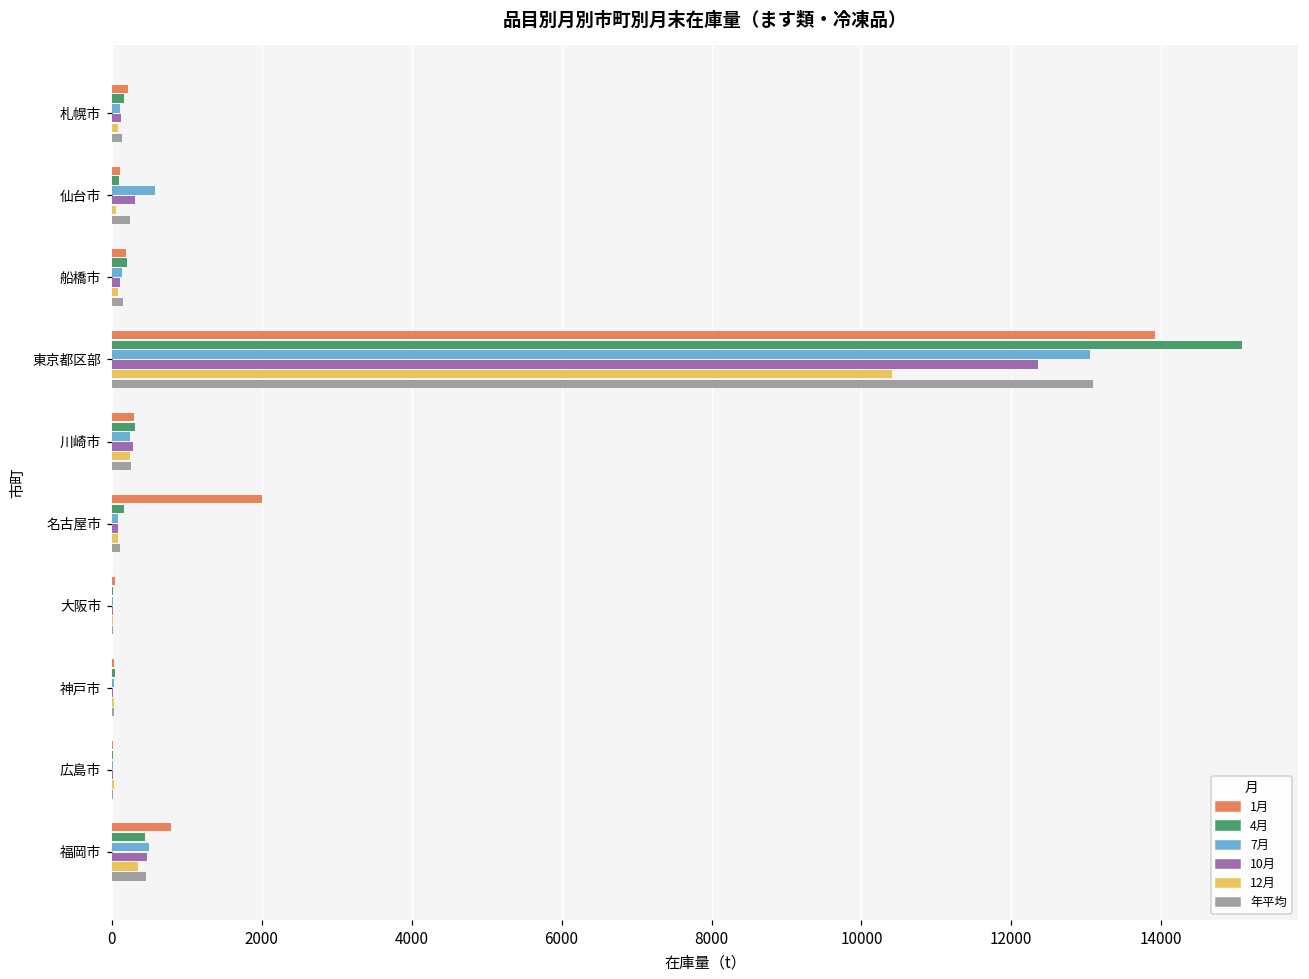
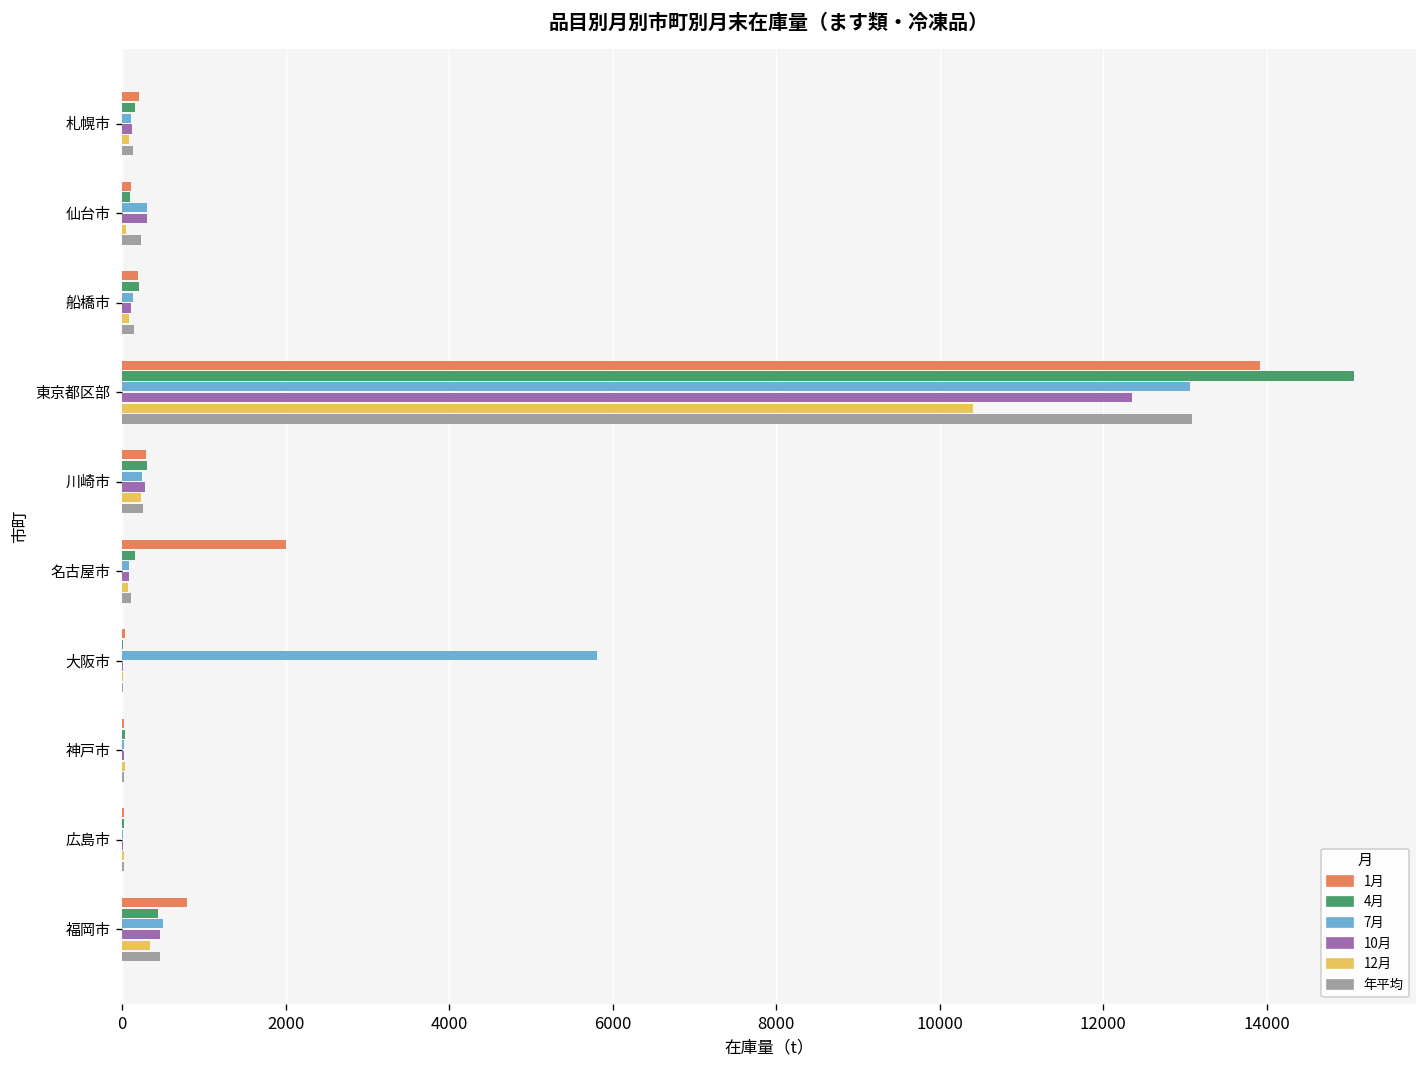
  {
    "1月": {
      "札幌市": 200,
      "仙台市": 100,
      "船橋市": 200,
      "東京都区部": 13900,
      "川崎市": 300,
      "名古屋市": 2000,
      "福岡市": 800
    },
    "4月": {
      "札幌市": 200,
      "仙台市": 100,
      "船橋市": 200,
      "東京都区部": 15100,
      "川崎市": 300,
      "名古屋市": 200,
      "福岡市": 400
    },
    "7月": {
      "札幌市": 100,
-     "仙台市": 600,
+     "仙台市": 300,
      "船橋市": 100,
      "東京都区部": 13100,
      "川崎市": 200,
      "名古屋市": 100,
-     "大阪市": 0,
+     "大阪市": 5800,
      "福岡市": 500
    },
    "12月": {
      "札幌市": 100,
      "仙台市": 100,
      "船橋市": 100,
      "東京都区部": 10400,
      "川崎市": 200,
      "名古屋市": 100,
      "福岡市": 300
    }
  }
